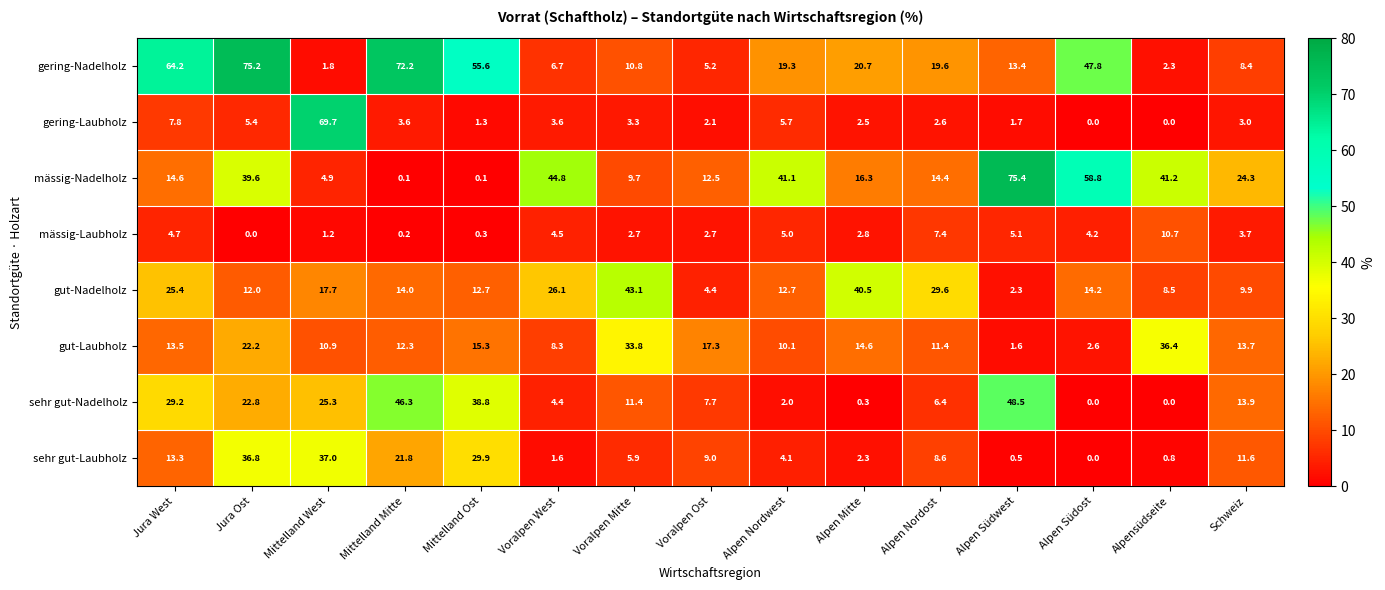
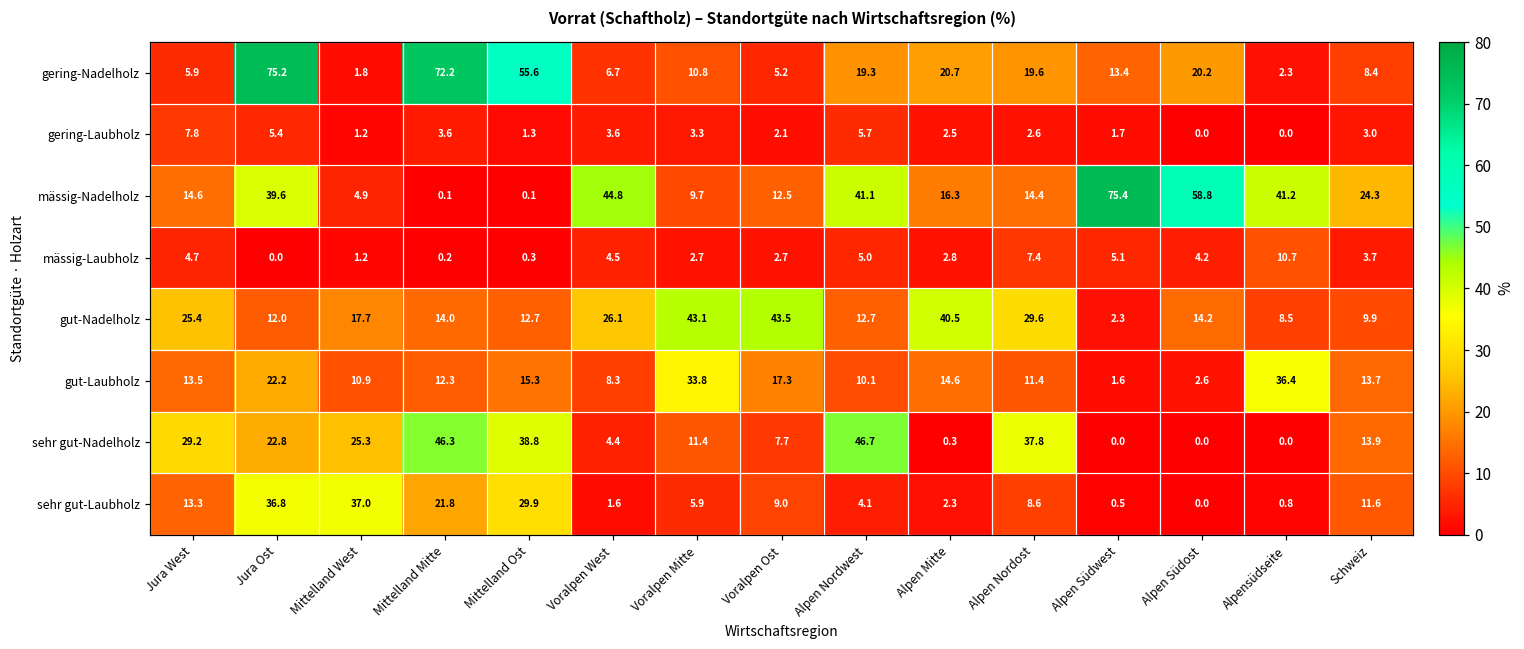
  {
    "gering-Nadelholz": {
-     "Jura West": 64.2,
+     "Jura West": 5.9,
      "Jura Ost": 75.2,
      "Mittelland West": 1.8,
      "Mittelland Mitte": 72.2,
      "Mittelland Ost": 55.6,
      "Voralpen West": 6.7,
      "Voralpen Mitte": 10.8,
      "Voralpen Ost": 5.2,
      "Alpen Nordwest": 19.3,
      "Alpen Mitte": 20.7,
      "Alpen Nordost": 19.6,
      "Alpen Südwest": 13.4,
-     "Alpen Südost": 47.8,
+     "Alpen Südost": 20.2,
      "Alpensüdseite": 2.3,
      "Schweiz": 8.4
    },
    "gering-Laubholz": {
      "Jura West": 7.8,
      "Jura Ost": 5.4,
-     "Mittelland West": 69.7,
+     "Mittelland West": 1.2,
      "Mittelland Mitte": 3.6,
      "Mittelland Ost": 1.3,
      "Voralpen West": 3.6,
      "Voralpen Mitte": 3.3,
      "Voralpen Ost": 2.1,
      "Alpen Nordwest": 5.7,
      "Alpen Mitte": 2.5,
      "Alpen Nordost": 2.6,
      "Alpen Südwest": 1.7,
      "Alpen Südost": 0.0,
      "Alpensüdseite": 0.0,
      "Schweiz": 3.0
    },
    "mässig-Nadelholz": {
      "Jura West": 14.6,
      "Jura Ost": 39.6,
      "Mittelland West": 4.9,
      "Mittelland Mitte": 0.1,
      "Mittelland Ost": 0.1,
      "Voralpen West": 44.8,
      "Voralpen Mitte": 9.7,
      "Voralpen Ost": 12.5,
      "Alpen Nordwest": 41.1,
      "Alpen Mitte": 16.3,
      "Alpen Nordost": 14.4,
      "Alpen Südwest": 75.4,
      "Alpen Südost": 58.8,
      "Alpensüdseite": 41.2,
      "Schweiz": 24.3
    },
    "mässig-Laubholz": {
      "Jura West": 4.7,
      "Jura Ost": 0.0,
      "Mittelland West": 1.2,
      "Mittelland Mitte": 0.2,
      "Mittelland Ost": 0.3,
      "Voralpen West": 4.5,
      "Voralpen Mitte": 2.7,
      "Voralpen Ost": 2.7,
      "Alpen Nordwest": 5.0,
      "Alpen Mitte": 2.8,
      "Alpen Nordost": 7.4,
      "Alpen Südwest": 5.1,
      "Alpen Südost": 4.2,
      "Alpensüdseite": 10.7,
      "Schweiz": 3.7
    },
    "gut-Nadelholz": {
      "Jura West": 25.4,
      "Jura Ost": 12.0,
      "Mittelland West": 17.7,
      "Mittelland Mitte": 14.0,
      "Mittelland Ost": 12.7,
      "Voralpen West": 26.1,
      "Voralpen Mitte": 43.1,
-     "Voralpen Ost": 4.4,
+     "Voralpen Ost": 43.5,
      "Alpen Nordwest": 12.7,
      "Alpen Mitte": 40.5,
      "Alpen Nordost": 29.6,
      "Alpen Südwest": 2.3,
      "Alpen Südost": 14.2,
      "Alpensüdseite": 8.5,
      "Schweiz": 9.9
    },
    "gut-Laubholz": {
      "Jura West": 13.5,
      "Jura Ost": 22.2,
      "Mittelland West": 10.9,
      "Mittelland Mitte": 12.3,
      "Mittelland Ost": 15.3,
      "Voralpen West": 8.3,
      "Voralpen Mitte": 33.8,
      "Voralpen Ost": 17.3,
      "Alpen Nordwest": 10.1,
      "Alpen Mitte": 14.6,
      "Alpen Nordost": 11.4,
      "Alpen Südwest": 1.6,
      "Alpen Südost": 2.6,
      "Alpensüdseite": 36.4,
      "Schweiz": 13.7
    },
    "sehr gut-Nadelholz": {
      "Jura West": 29.2,
      "Jura Ost": 22.8,
      "Mittelland West": 25.3,
      "Mittelland Mitte": 46.3,
      "Mittelland Ost": 38.8,
      "Voralpen West": 4.4,
      "Voralpen Mitte": 11.4,
      "Voralpen Ost": 7.7,
-     "Alpen Nordwest": 2.0,
+     "Alpen Nordwest": 46.7,
      "Alpen Mitte": 0.3,
-     "Alpen Nordost": 6.4,
-     "Alpen Südwest": 48.5,
+     "Alpen Nordost": 37.8,
+     "Alpen Südwest": 0.0,
      "Alpen Südost": 0.0,
      "Alpensüdseite": 0.0,
      "Schweiz": 13.9
    },
    "sehr gut-Laubholz": {
      "Jura West": 13.3,
      "Jura Ost": 36.8,
      "Mittelland West": 37.0,
      "Mittelland Mitte": 21.8,
      "Mittelland Ost": 29.9,
      "Voralpen West": 1.6,
      "Voralpen Mitte": 5.9,
      "Voralpen Ost": 9.0,
      "Alpen Nordwest": 4.1,
      "Alpen Mitte": 2.3,
      "Alpen Nordost": 8.6,
      "Alpen Südwest": 0.5,
      "Alpen Südost": 0.0,
      "Alpensüdseite": 0.8,
      "Schweiz": 11.6
    }
  }
